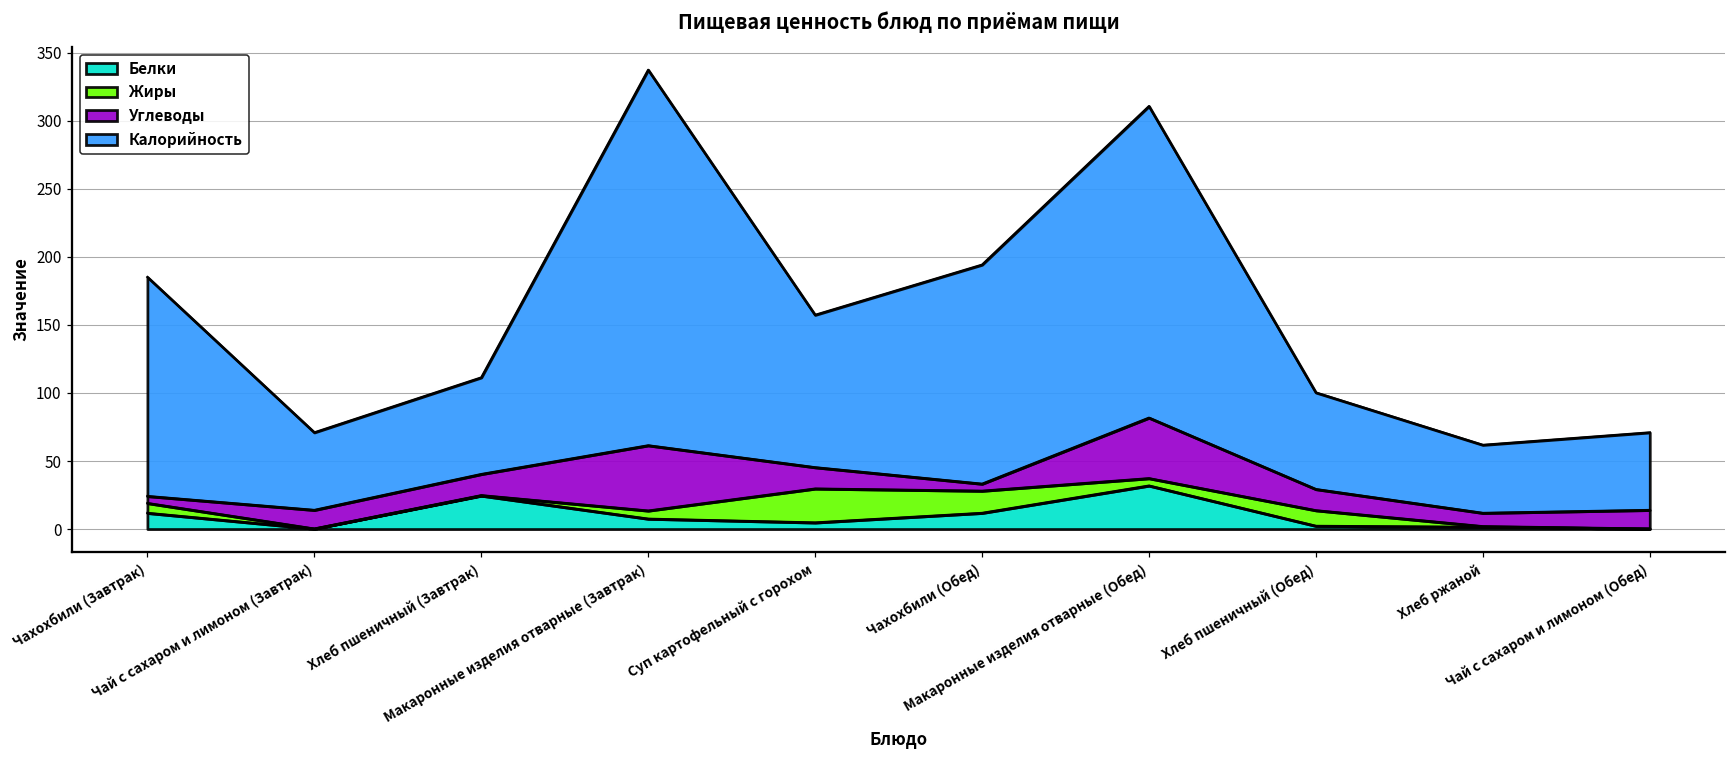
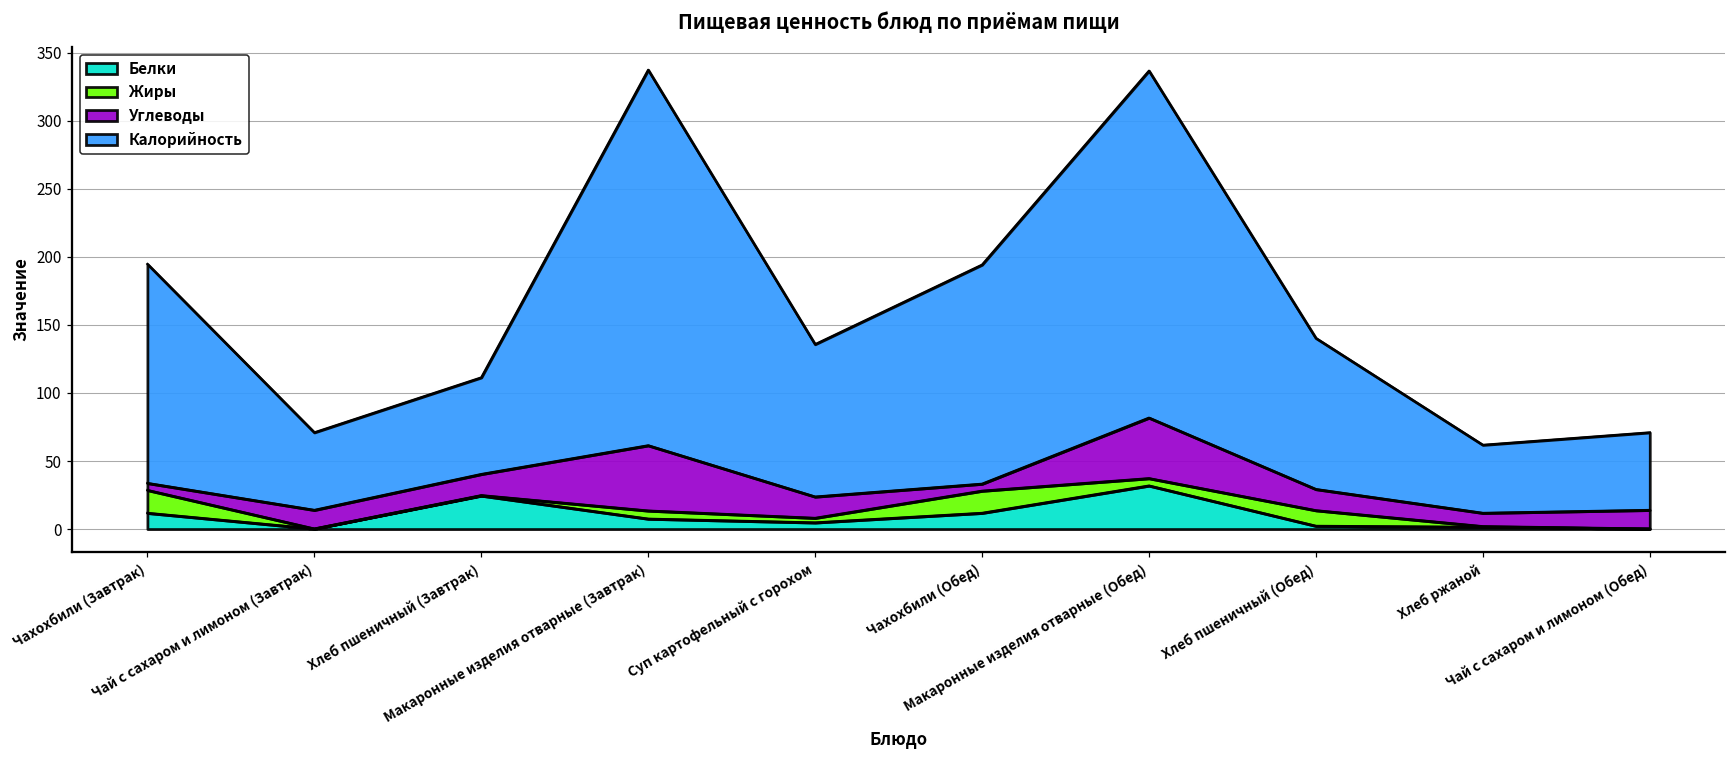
  {
    "Белки": {
      "Чахохбили (Завтрак)": 12,
      "Макаронные изделия отварные (Завтрак)": 8,
      "Суп картофельный с горохом": 5,
      "Чахохбили (Обед)": 12,
      "Макаронные изделия отварные (Обед)": 32,
      "Хлеб пшеничный (Обед)": 2
    },
    "Жиры": {
-     "Чахохбили (Завтрак)": 7,
+     "Чахохбили (Завтрак)": 17,
      "Макаронные изделия отварные (Завтрак)": 6,
-     "Суп картофельный с горохом": 25,
+     "Суп картофельный с горохом": 3,
      "Чахохбили (Обед)": 16,
      "Макаронные изделия отварные (Обед)": 5,
      "Хлеб пшеничный (Обед)": 11
    },
    "Углеводы": {
      "Чахохбили (Завтрак)": 5,
      "Чай с сахаром и лимоном (Завтрак)": 14,
      "Хлеб пшеничный (Завтрак)": 16,
      "Макаронные изделия отварные (Завтрак)": 48,
      "Суп картофельный с горохом": 16,
      "Чахохбили (Обед)": 5,
      "Макаронные изделия отварные (Обед)": 45,
      "Хлеб пшеничный (Обед)": 16,
      "Хлеб ржаной": 10,
      "Чай с сахаром и лимоном (Обед)": 14
    },
    "Калорийность": {
      "Чахохбили (Завтрак)": 161,
      "Чай с сахаром и лимоном (Завтрак)": 57,
      "Хлеб пшеничный (Завтрак)": 71,
      "Макаронные изделия отварные (Завтрак)": 276,
      "Суп картофельный с горохом": 112,
      "Чахохбили (Обед)": 161,
-     "Макаронные изделия отварные (Обед)": 229,
-     "Хлеб пшеничный (Обед)": 71,
+     "Макаронные изделия отварные (Обед)": 255,
+     "Хлеб пшеничный (Обед)": 111,
      "Хлеб ржаной": 50,
      "Чай с сахаром и лимоном (Обед)": 57
    }
  }
